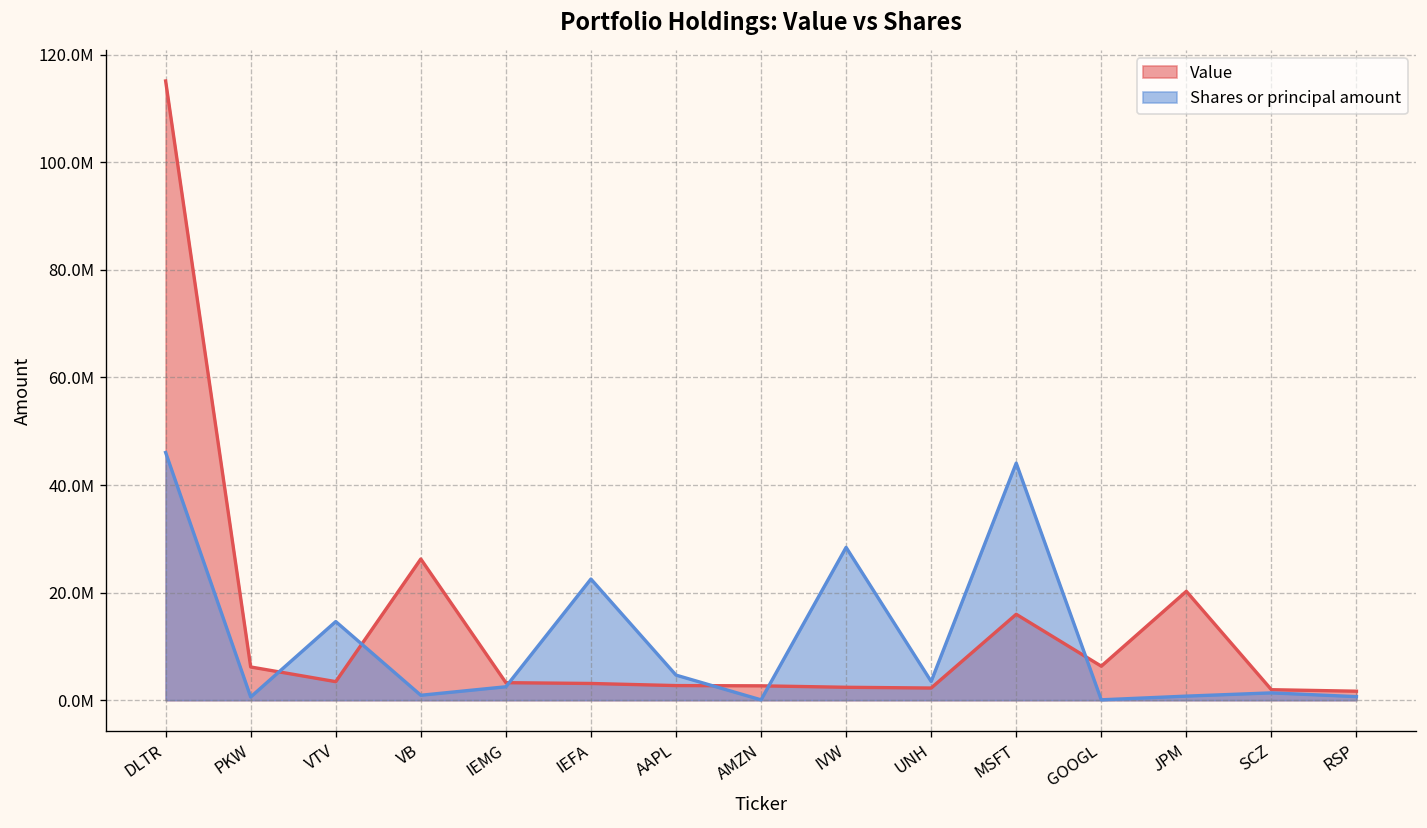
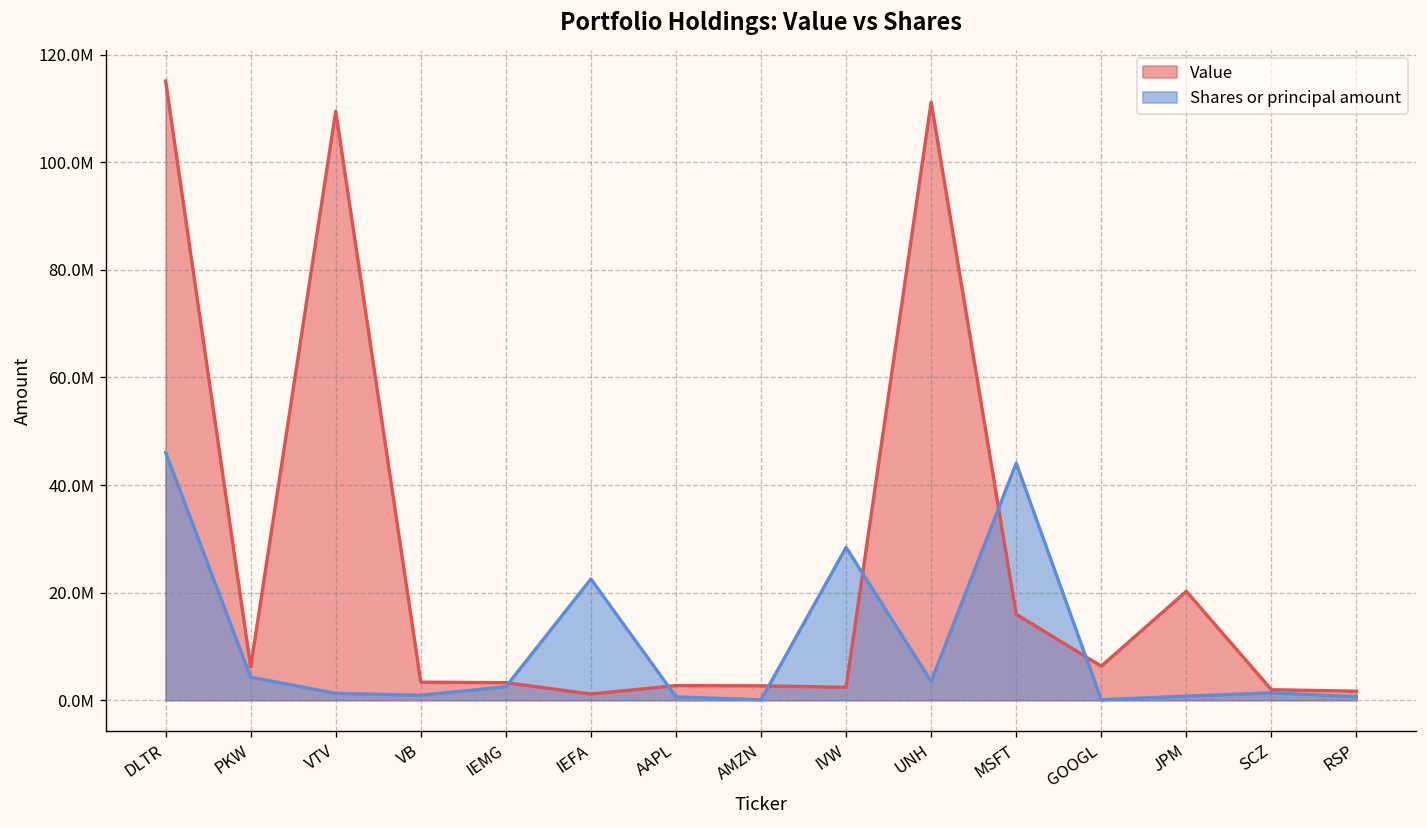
  {
    "Value": {
      "DLTR": 115000000,
      "PKW": 6000000,
-     "VTV": 3000000,
-     "VB": 26000000,
+     "VTV": 109000000,
+     "VB": 3000000,
      "IEMG": 3000000,
-     "IEFA": 3000000,
+     "IEFA": 1000000,
      "AAPL": 3000000,
      "AMZN": 3000000,
      "IVW": 2000000,
-     "UNH": 2000000,
+     "UNH": 111000000,
      "MSFT": 16000000,
      "GOOGL": 6000000,
      "JPM": 20000000,
      "SCZ": 2000000,
      "RSP": 2000000
    },
    "Shares or principal amount": {
      "DLTR": 46000000,
-     "PKW": 1000000,
-     "VTV": 15000000,
+     "PKW": 4000000,
+     "VTV": 1000000,
      "VB": 1000000,
      "IEMG": 2000000,
      "IEFA": 23000000,
-     "AAPL": 5000000,
+     "AAPL": 1000000,
      "AMZN": 0,
      "IVW": 28000000,
      "UNH": 3000000,
      "MSFT": 44000000,
      "GOOGL": 0,
      "JPM": 1000000,
      "SCZ": 1000000,
      "RSP": 1000000
    }
  }
